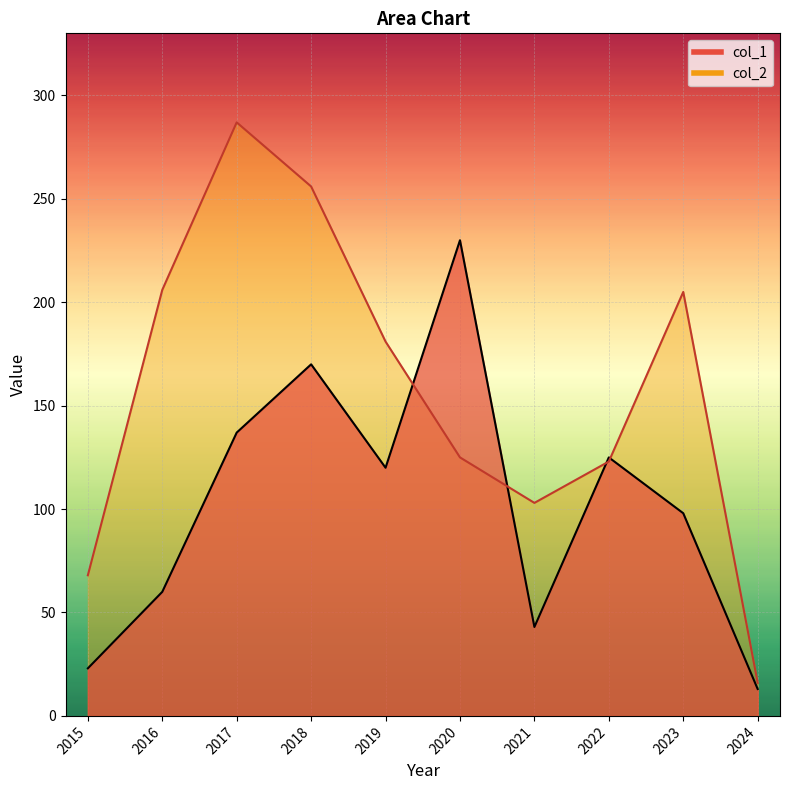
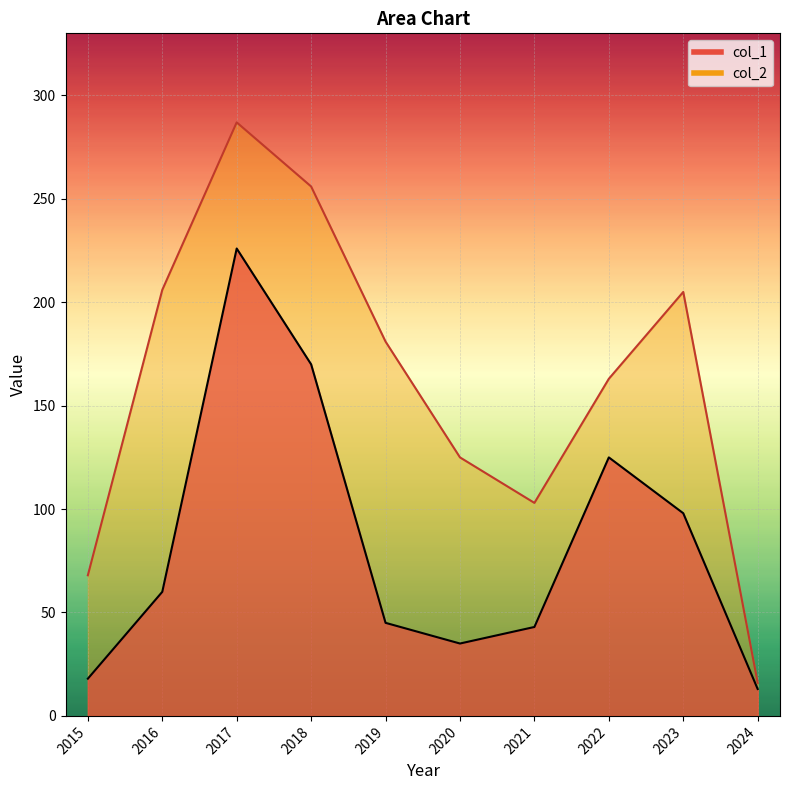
  {
    "col_1": {
-     "2015": 23,
+     "2015": 18,
      "2016": 60,
-     "2017": 137,
+     "2017": 226,
      "2018": 170,
-     "2019": 120,
-     "2020": 230,
+     "2019": 45,
+     "2020": 35,
      "2021": 43,
      "2022": 125,
      "2023": 98,
      "2024": 13
    },
    "col_2": {
      "2015": 68,
      "2016": 206,
      "2017": 287,
      "2018": 256,
      "2019": 181,
      "2020": 125,
      "2021": 103,
-     "2022": 123,
+     "2022": 163,
      "2023": 205,
      "2024": 16
    }
  }
